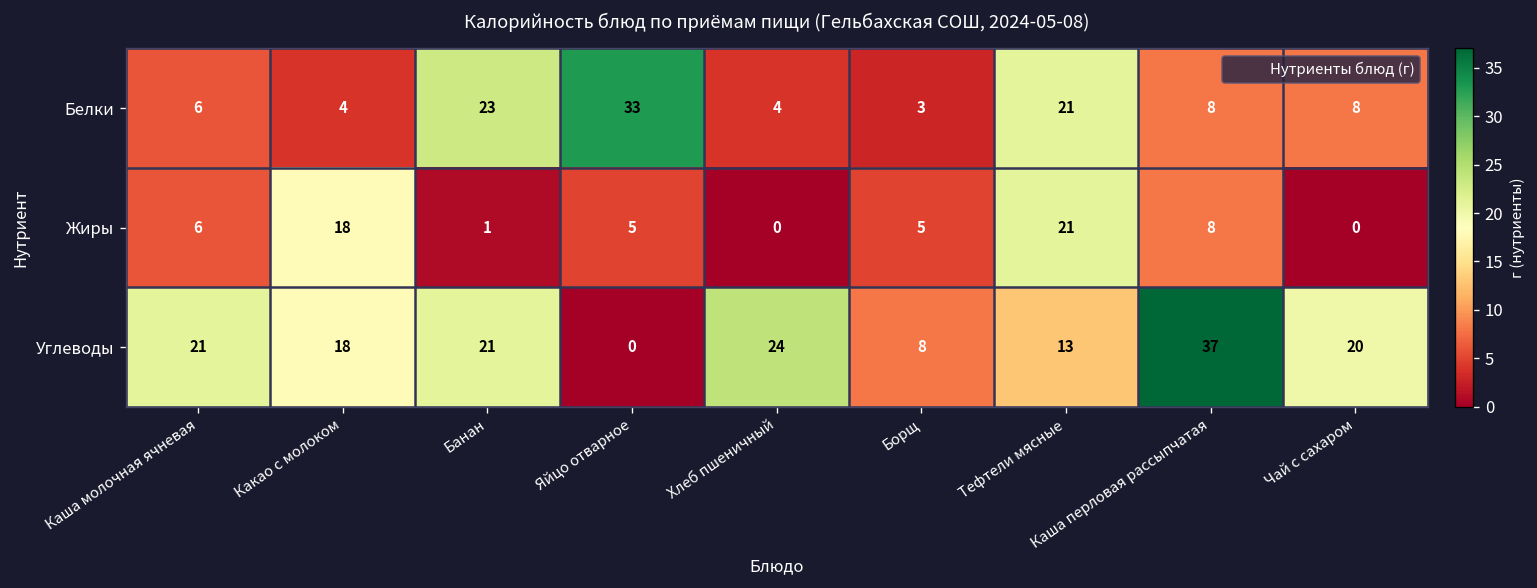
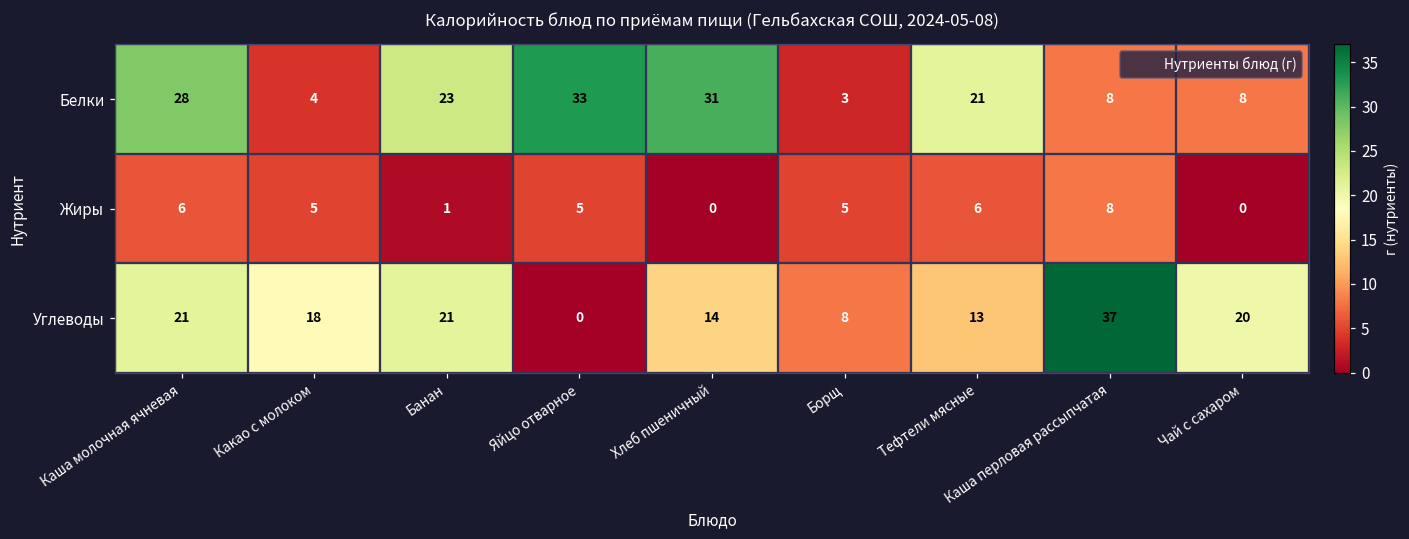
  {
    "Белки": {
-     "Каша молочная ячневая": 6,
+     "Каша молочная ячневая": 28,
      "Какао с молоком": 4,
      "Банан": 23,
      "Яйцо отварное": 33,
-     "Хлеб пшеничный": 4,
+     "Хлеб пшеничный": 31,
      "Борщ": 3,
      "Тефтели мясные": 21,
      "Каша перловая рассыпчатая": 8,
      "Чай с сахаром": 8
    },
    "Жиры": {
      "Каша молочная ячневая": 6,
-     "Какао с молоком": 18,
+     "Какао с молоком": 5,
      "Банан": 1,
      "Яйцо отварное": 5,
      "Хлеб пшеничный": 0,
      "Борщ": 5,
-     "Тефтели мясные": 21,
+     "Тефтели мясные": 6,
      "Каша перловая рассыпчатая": 8,
      "Чай с сахаром": 0
    },
    "Углеводы": {
      "Каша молочная ячневая": 21,
      "Какао с молоком": 18,
      "Банан": 21,
      "Яйцо отварное": 0,
-     "Хлеб пшеничный": 24,
+     "Хлеб пшеничный": 14,
      "Борщ": 8,
      "Тефтели мясные": 13,
      "Каша перловая рассыпчатая": 37,
      "Чай с сахаром": 20
    }
  }
